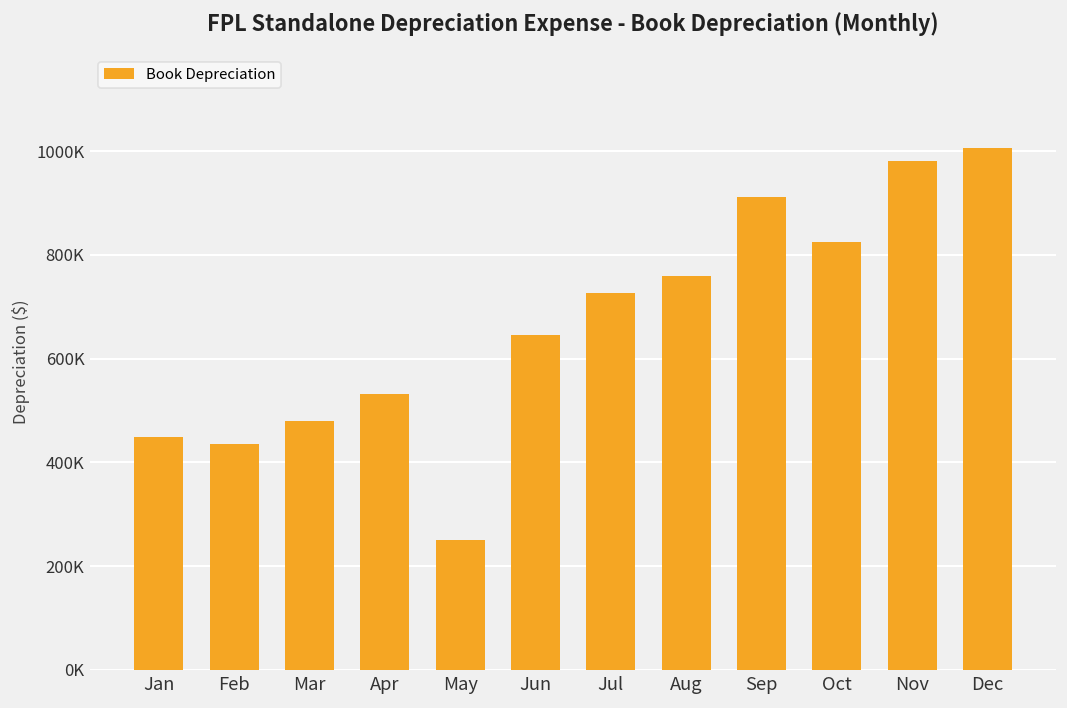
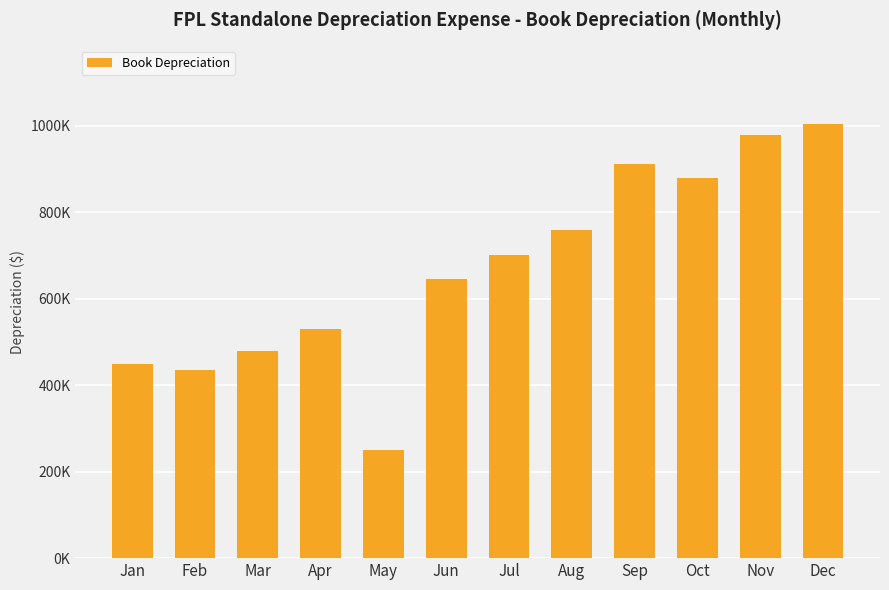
  {
    "Jan": 450000,
    "Feb": 440000,
    "Mar": 480000,
    "Apr": 530000,
    "May": 250000,
    "Jun": 650000,
-   "Jul": 730000,
+   "Jul": 700000,
    "Aug": 760000,
    "Sep": 910000,
-   "Oct": 830000,
+   "Oct": 880000,
    "Nov": 980000,
    "Dec": 1010000
  }
